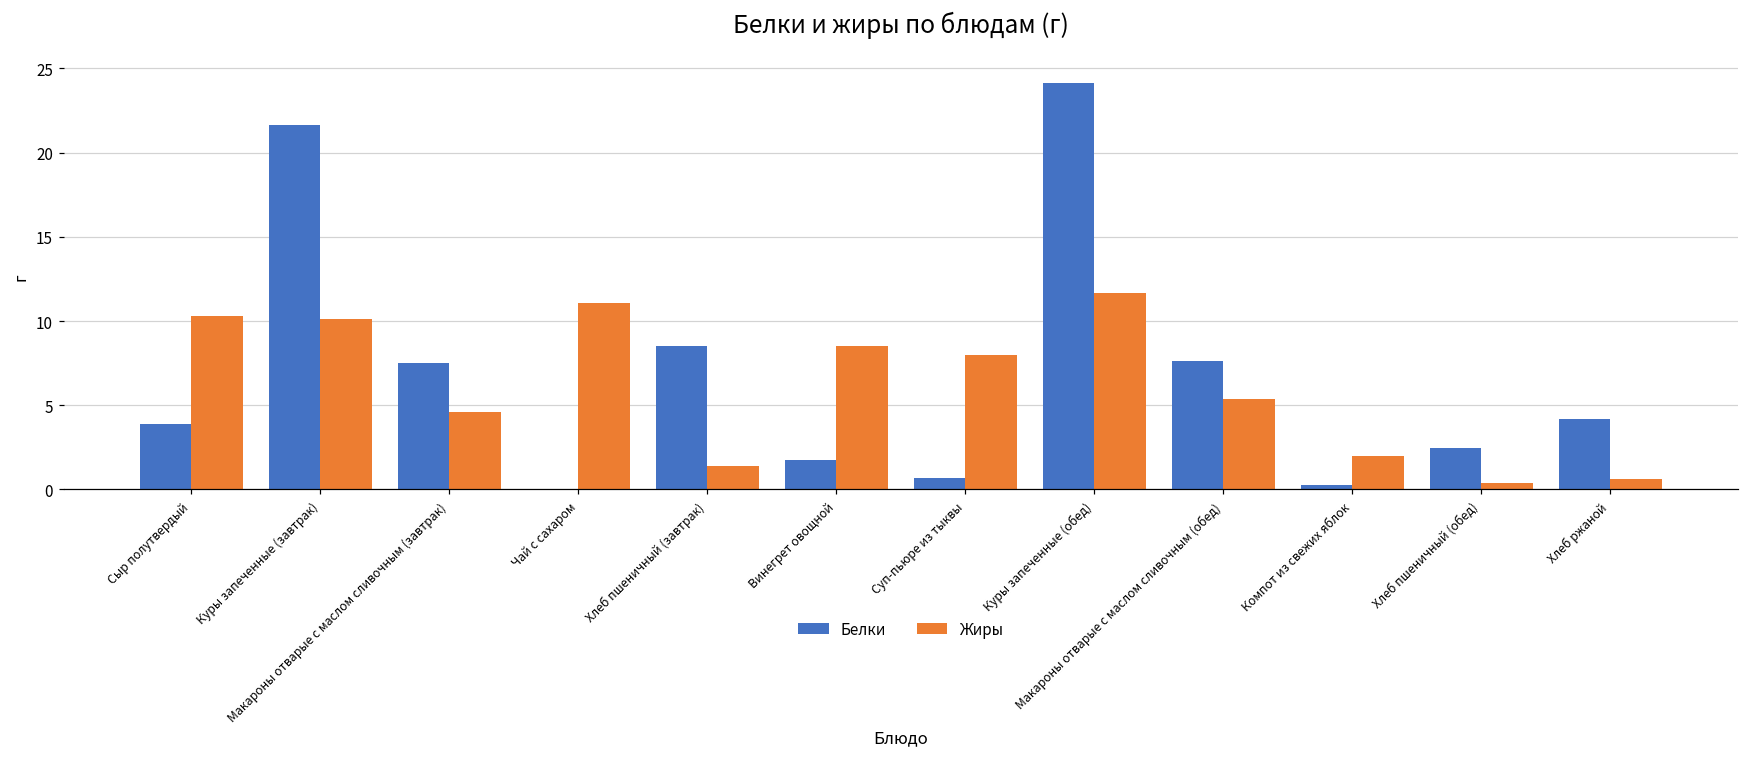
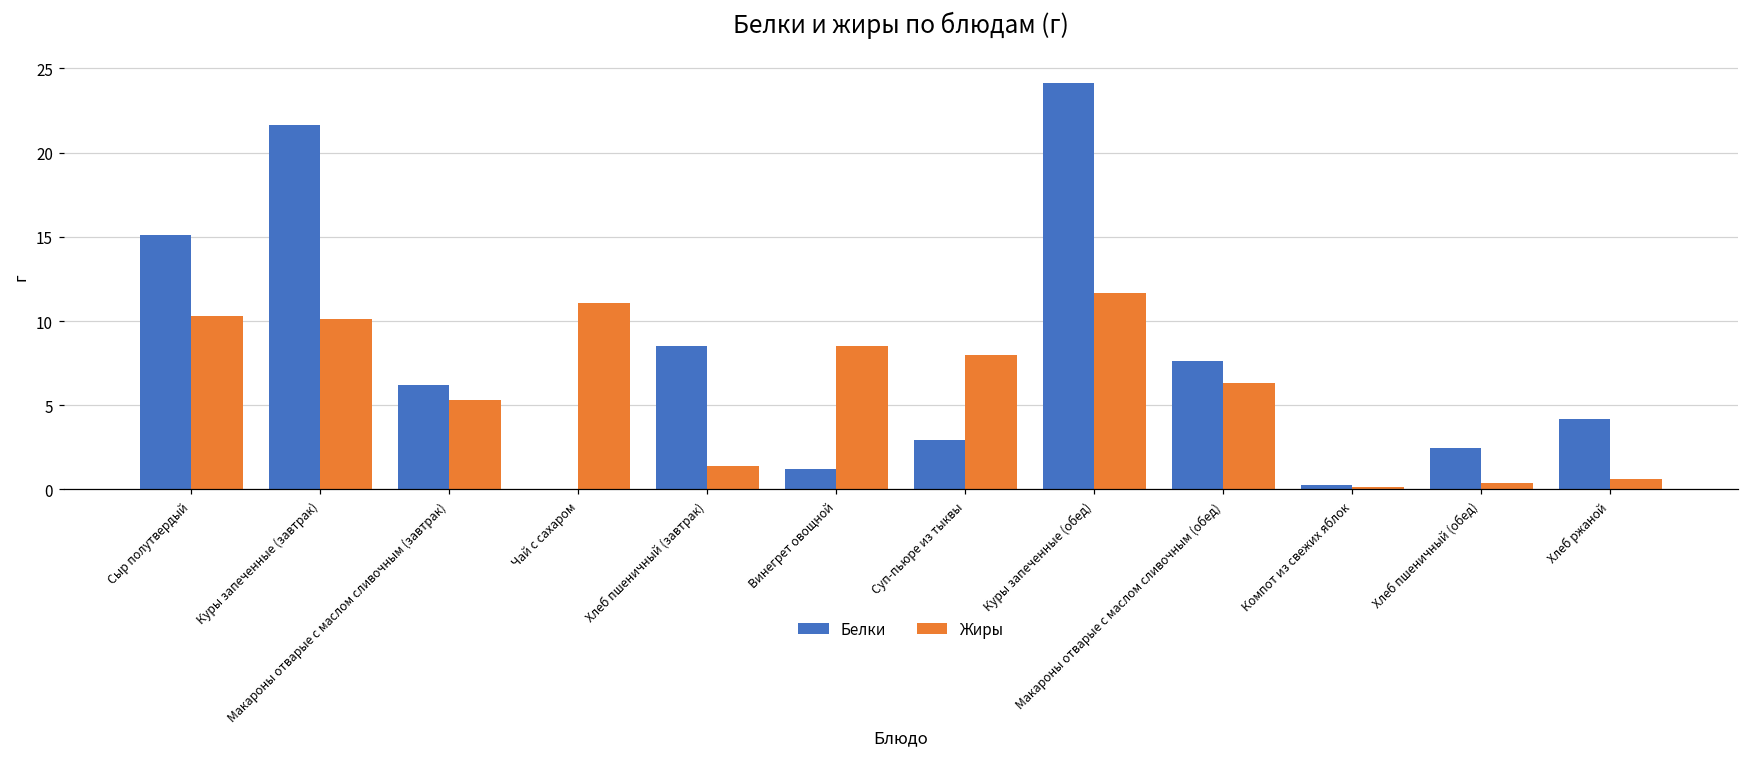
  {
    "Белки": {
-     "Сыр полутвердый": 3.9,
+     "Сыр полутвердый": 15.1,
      "Куры запеченные (завтрак)": 21.7,
-     "Макароны отварые с маслом сливочным (завтрак)": 7.5,
+     "Макароны отварые с маслом сливочным (завтрак)": 6.2,
      "Чай с сахаром": 0.0,
      "Хлеб пшеничный (завтрак)": 8.5,
-     "Винегрет овощной": 1.8,
-     "Суп-пьюре из тыквы": 0.7,
+     "Винегрет овощной": 1.2,
+     "Суп-пьюре из тыквы": 2.9,
      "Куры запеченные (обед)": 24.2,
      "Макароны отварые с маслом сливочным (обед)": 7.6,
      "Компот из свежих яблок": 0.2,
      "Хлеб пшеничный (обед)": 2.5,
      "Хлеб ржаной": 4.2
    },
    "Жиры": {
      "Сыр полутвердый": 10.3,
      "Куры запеченные (завтрак)": 10.1,
-     "Макароны отварые с маслом сливочным (завтрак)": 4.6,
+     "Макароны отварые с маслом сливочным (завтрак)": 5.3,
      "Чай с сахаром": 11.1,
      "Хлеб пшеничный (завтрак)": 1.4,
      "Винегрет овощной": 8.5,
      "Суп-пьюре из тыквы": 8.0,
      "Куры запеченные (обед)": 11.7,
-     "Макароны отварые с маслом сливочным (обед)": 5.4,
-     "Компот из свежих яблок": 2.0,
+     "Макароны отварые с маслом сливочным (обед)": 6.3,
+     "Компот из свежих яблок": 0.1,
      "Хлеб пшеничный (обед)": 0.4,
      "Хлеб ржаной": 0.6
    }
  }
